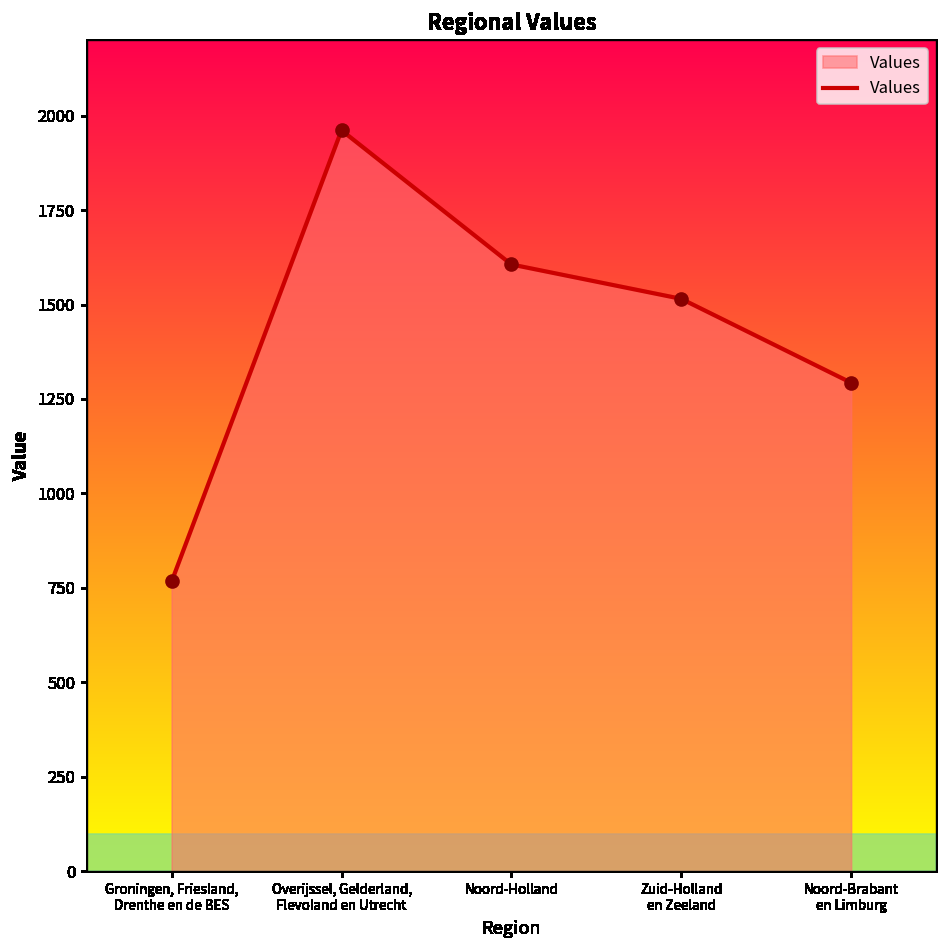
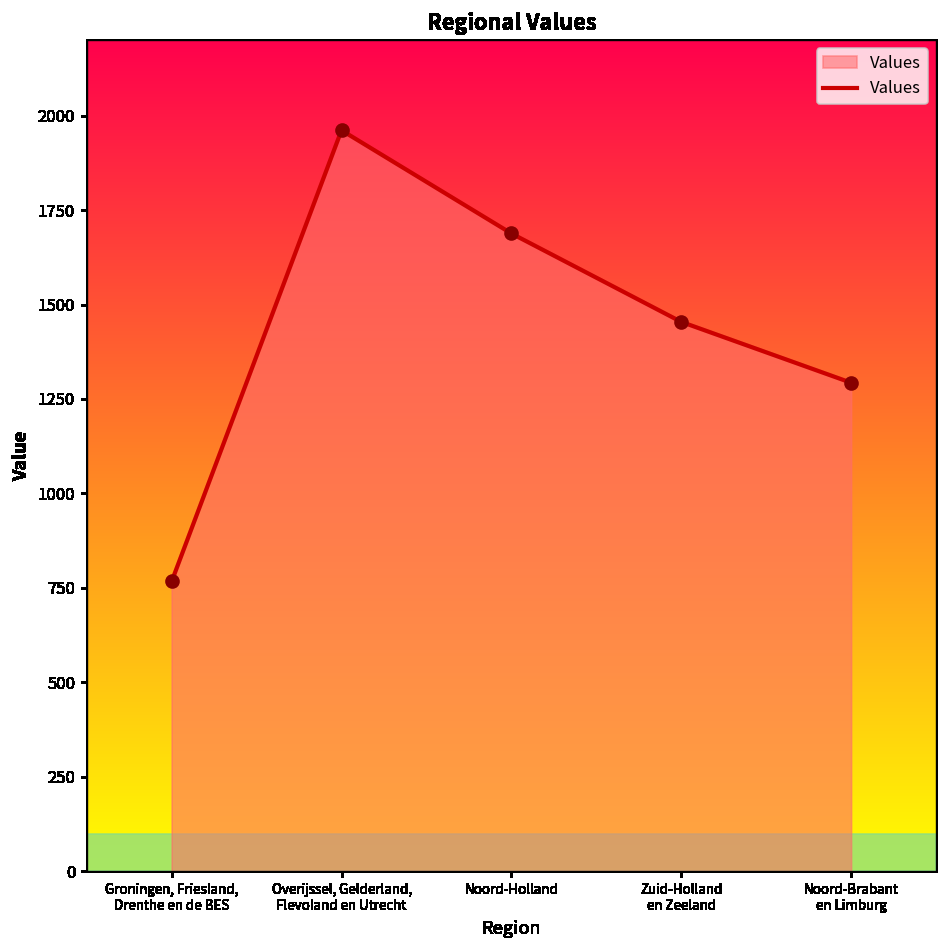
  {
    "Groningen, Friesland, Drenthe en de BES": 770,
    "Overijssel, Gelderland, Flevoland en Utrecht": 1960,
-   "Noord-Holland": 1610,
-   "Zuid-Holland en Zeeland": 1520,
+   "Noord-Holland": 1690,
+   "Zuid-Holland en Zeeland": 1450,
    "Noord-Brabant en Limburg": 1290
  }
